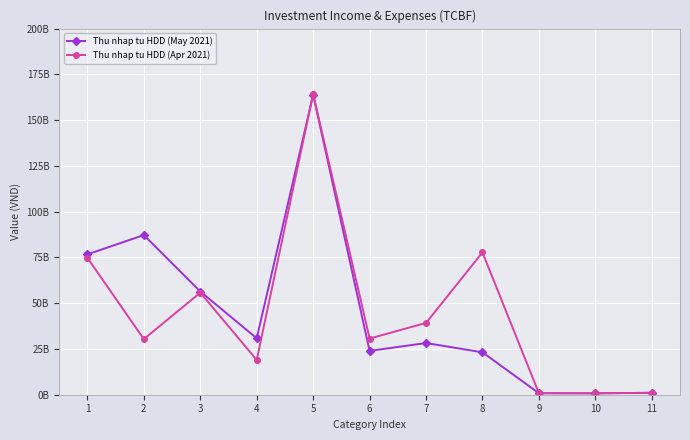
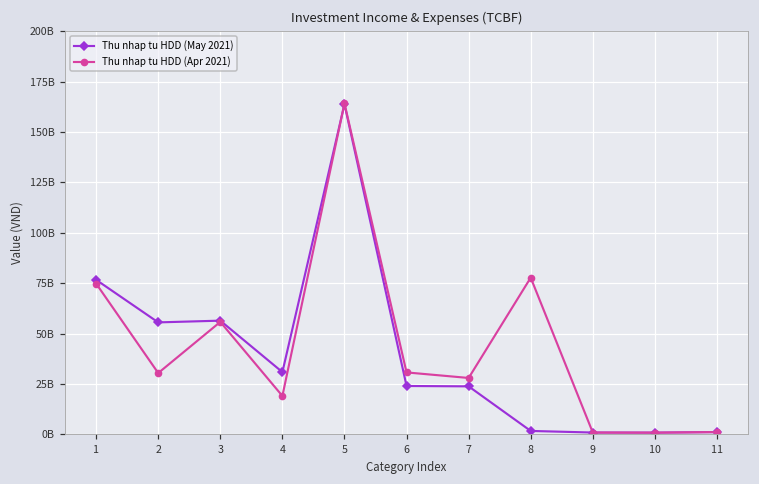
  {
    "Thu nhap tu HDD (May 2021)": {
      "1": 77000000000,
-     "2": 87000000000,
+     "2": 56000000000,
      "4": 31000000000,
      "6": 24000000000,
-     "7": 28000000000,
-     "8": 23000000000
+     "7": 24000000000,
+     "8": 2000000000
    },
    "Thu nhap tu HDD (Apr 2021)": {
      "1": 75000000000,
      "2": 30000000000,
      "4": 19000000000,
      "6": 31000000000,
-     "7": 39000000000,
+     "7": 28000000000,
      "8": 78000000000
    }
  }
